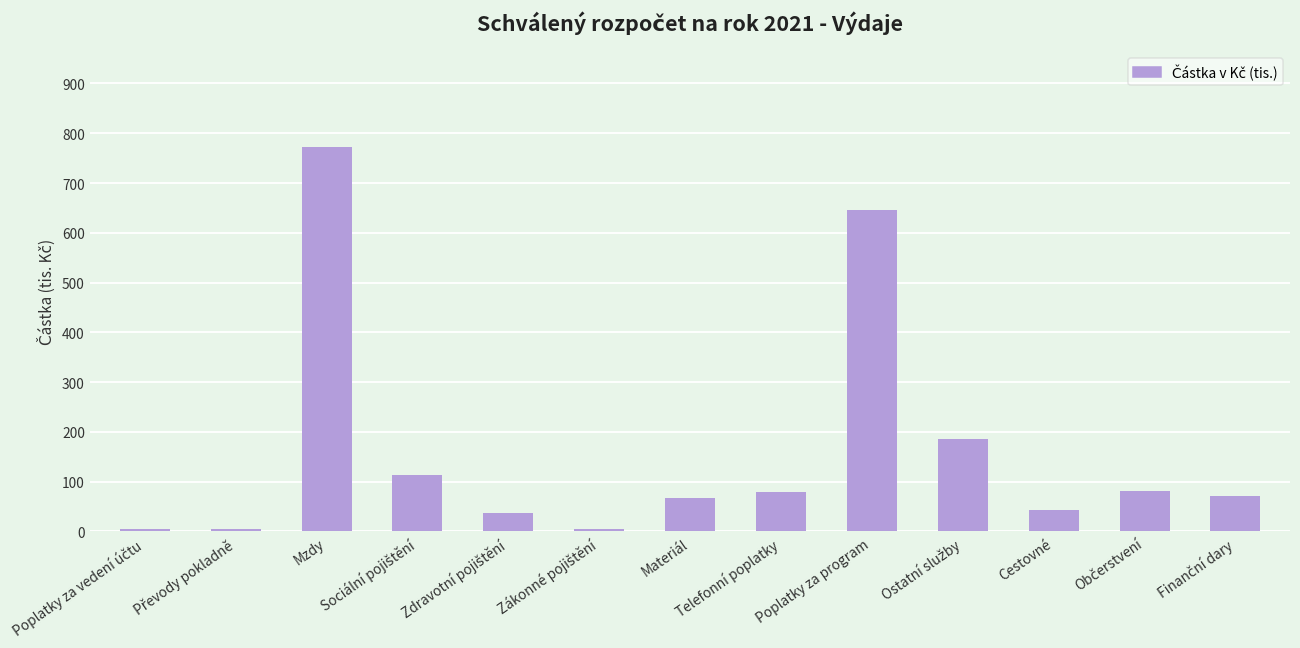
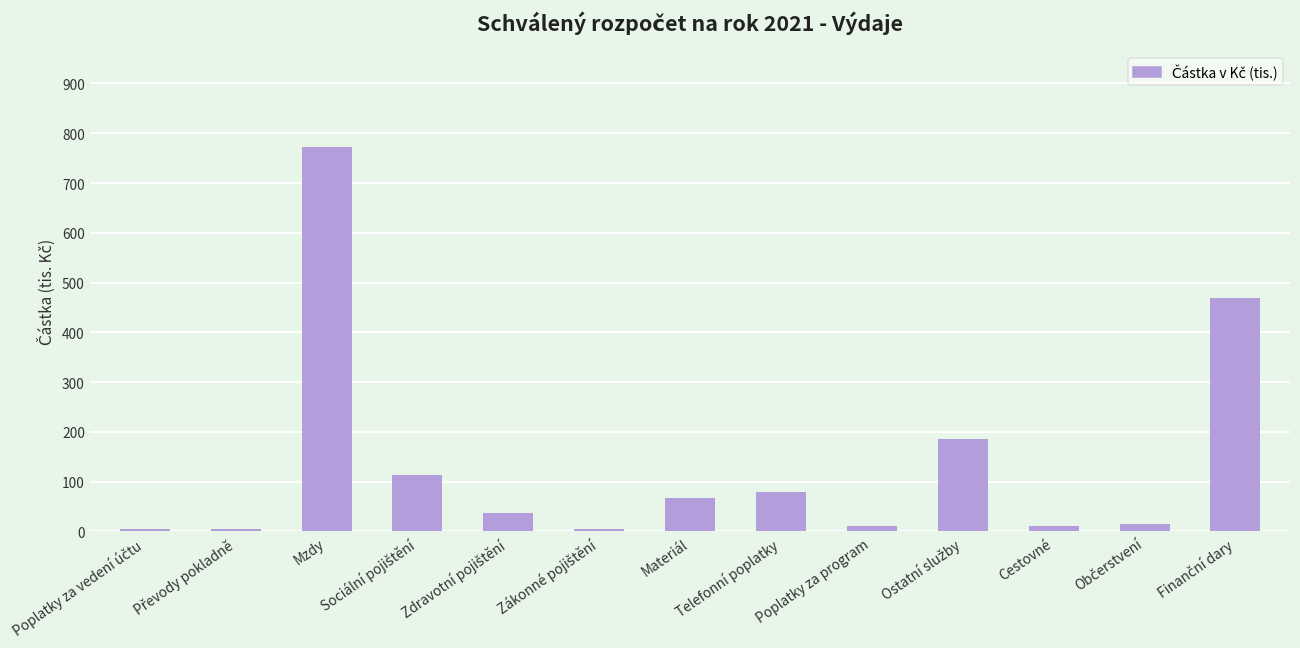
  {
    "Mzdy": 770,
    "Sociální pojištění": 110,
    "Zdravotní pojištění": 40,
    "Materiál": 70,
    "Telefonní poplatky": 80,
-   "Poplatky za program": 650,
+   "Poplatky za program": 10,
    "Ostatní služby": 190,
-   "Cestovné": 40,
-   "Občerstvení": 80,
-   "Finanční dary": 70
+   "Cestovné": 10,
+   "Občerstvení": 20,
+   "Finanční dary": 470
  }
